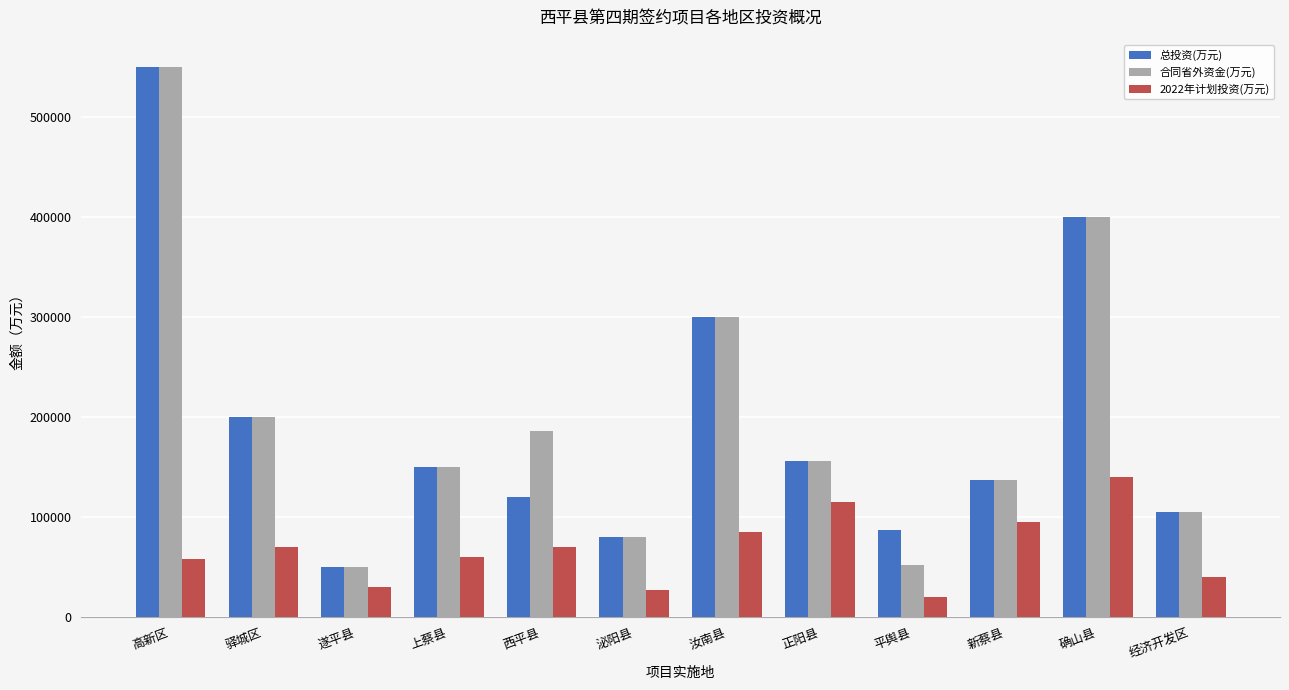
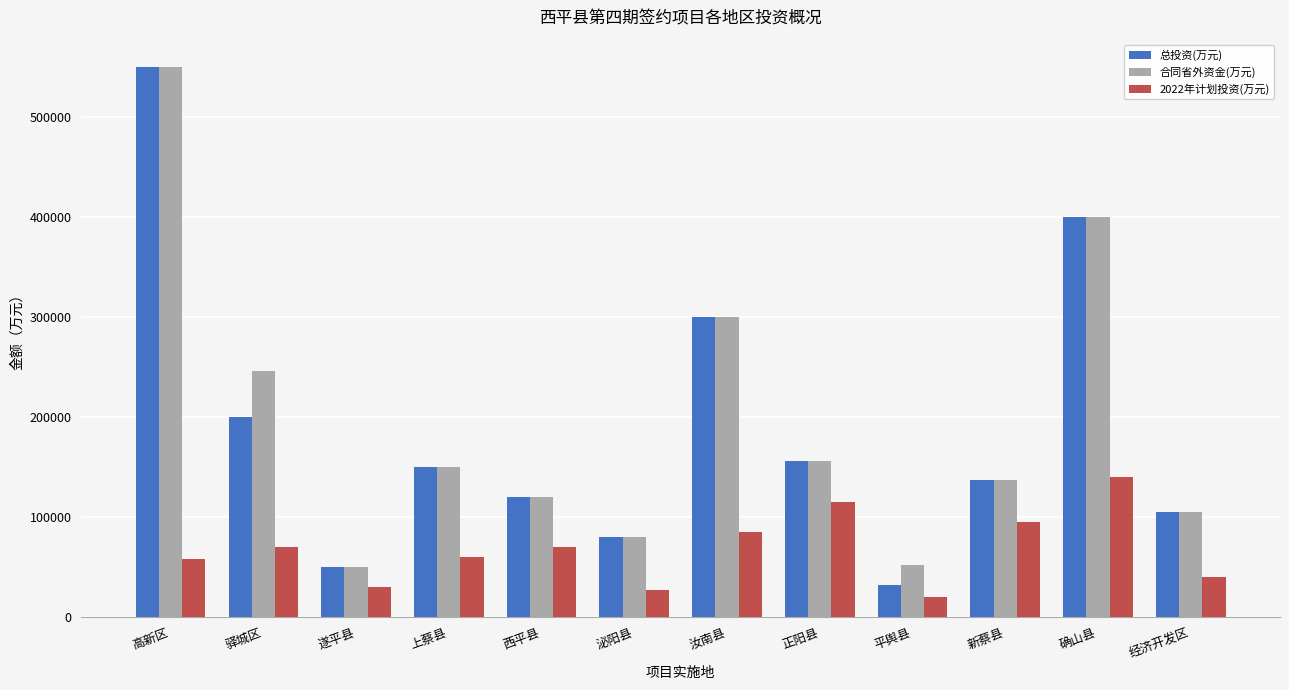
  {
    "总投资(万元)": {
      "高新区": 550000,
      "驿城区": 200000,
      "遂平县": 50000,
      "上蔡县": 150000,
      "西平县": 120000,
      "泌阳县": 80000,
      "汝南县": 300000,
      "正阳县": 160000,
-     "平舆县": 90000,
+     "平舆县": 30000,
      "新蔡县": 140000,
      "确山县": 400000,
      "经济开发区": 110000
    },
    "合同省外资金(万元)": {
      "高新区": 550000,
-     "驿城区": 200000,
+     "驿城区": 250000,
      "遂平县": 50000,
      "上蔡县": 150000,
-     "西平县": 190000,
+     "西平县": 120000,
      "泌阳县": 80000,
      "汝南县": 300000,
      "正阳县": 160000,
      "平舆县": 50000,
      "新蔡县": 140000,
      "确山县": 400000,
      "经济开发区": 110000
    },
    "2022年计划投资(万元)": {
      "高新区": 60000,
      "驿城区": 70000,
      "遂平县": 30000,
      "上蔡县": 60000,
      "西平县": 70000,
      "泌阳县": 30000,
      "汝南县": 80000,
      "正阳县": 110000,
      "平舆县": 20000,
      "新蔡县": 100000,
      "确山县": 140000,
      "经济开发区": 40000
    }
  }
